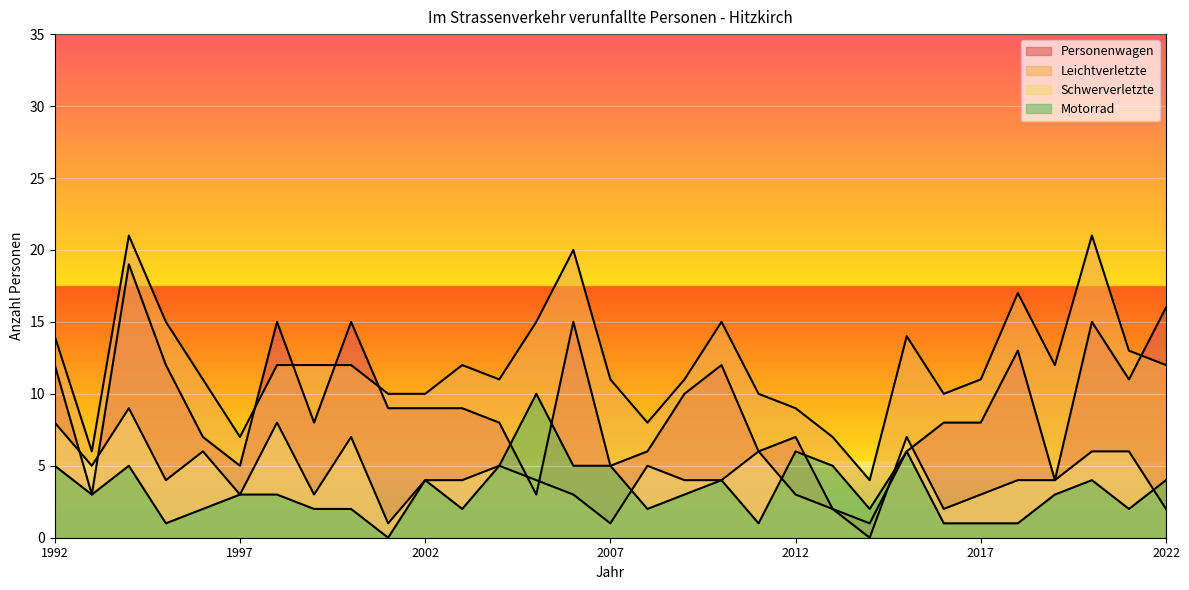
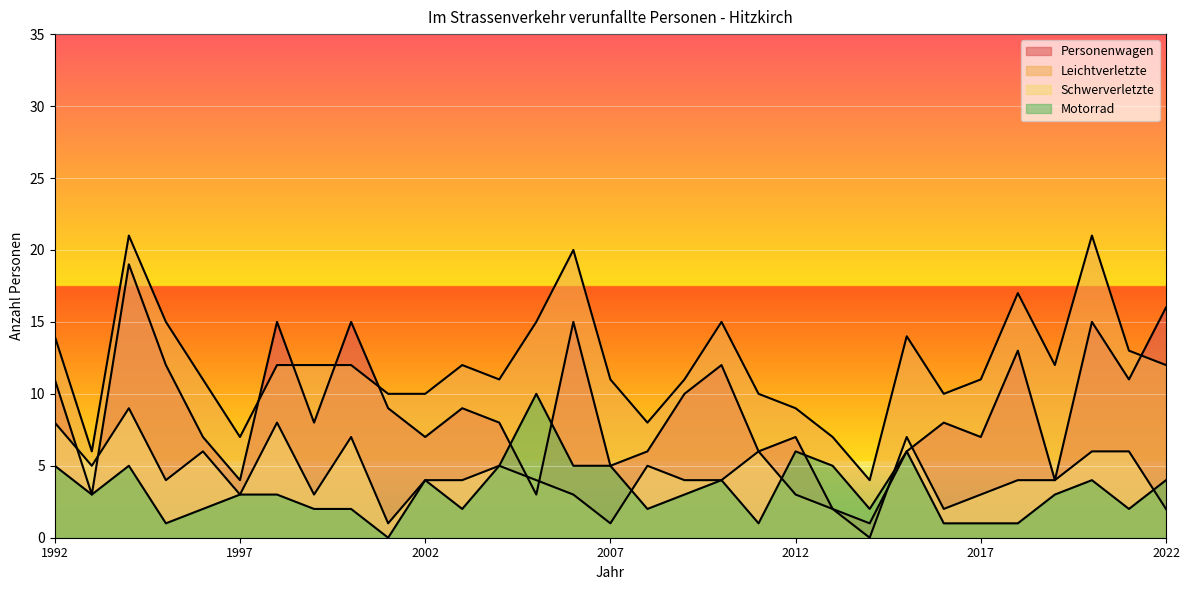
  {
    "Personenwagen": {
-     "1992": 12,
-     "1997": 5,
-     "2002": 9,
+     "1992": 11,
+     "1997": 4,
+     "2002": 7,
      "2012": 7,
-     "2017": 8,
+     "2017": 7,
      "2022": 16
    },
    "Motorrad": {
      "1992": 5,
      "2012": 6,
      "2017": 1,
      "2022": 4
    }
  }
